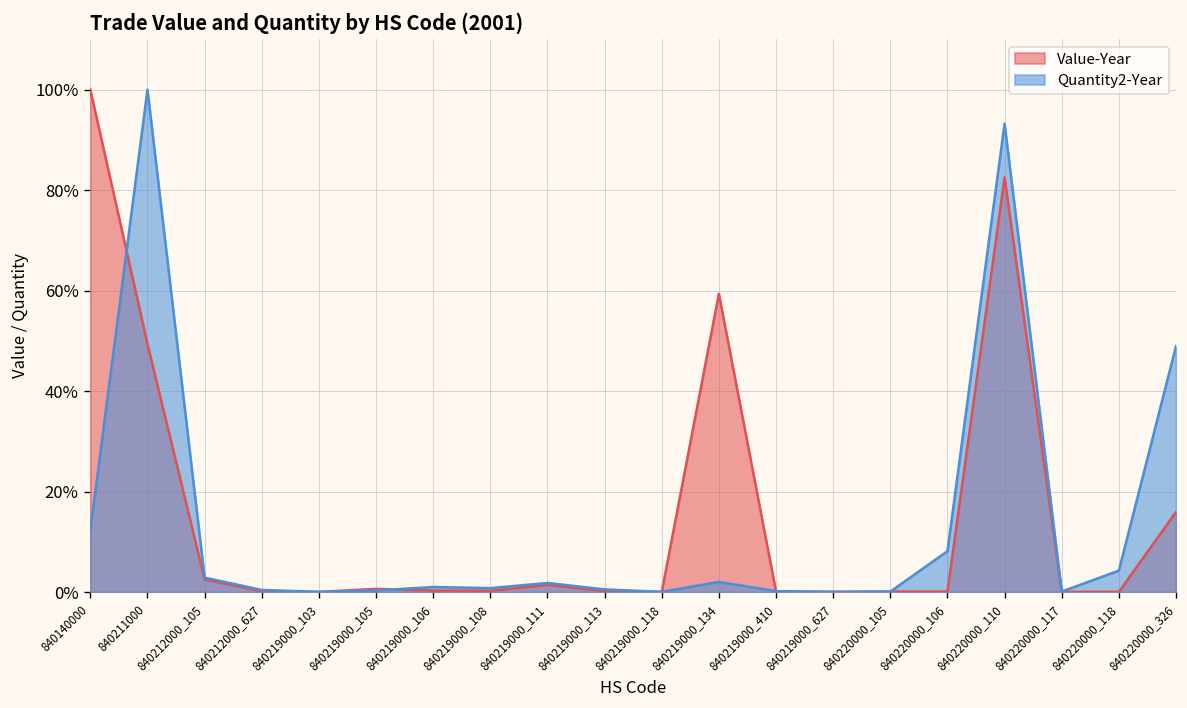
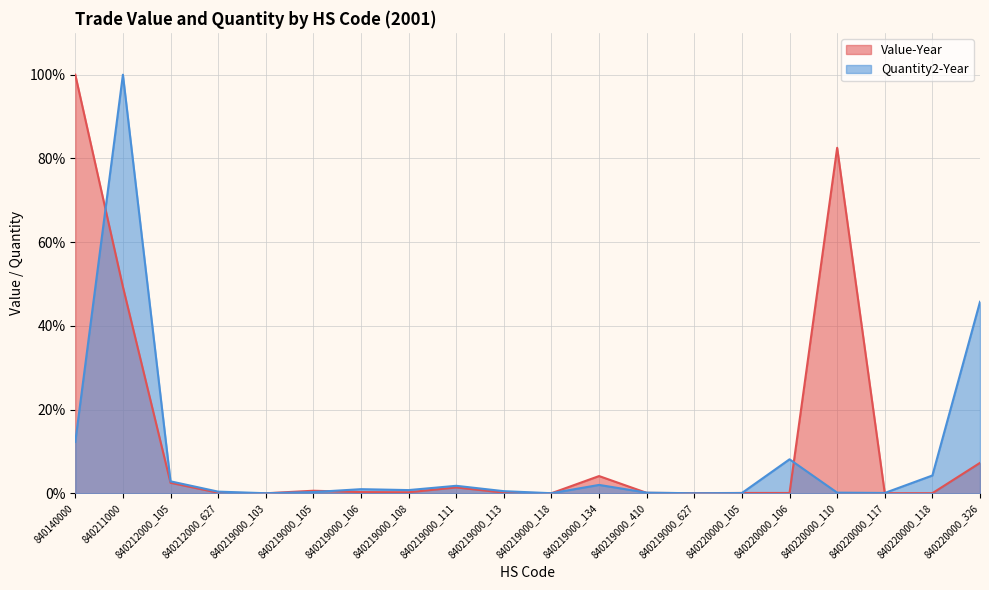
  {
    "Value-Year": {
      "840140000": "100%",
      "840211000": "49%",
      "840219000_106": "0%",
-     "840219000_134": "59%",
+     "840219000_134": "4%",
      "840220000_106": "0%",
      "840220000_110": "83%",
      "840220000_118": "0%",
-     "840220000_326": "16%"
+     "840220000_326": "7%"
    },
    "Quantity2-Year": {
      "840140000": "12%",
      "840211000": "100%",
      "840219000_106": "1%",
      "840219000_134": "2%",
      "840220000_106": "8%",
-     "840220000_110": "93%",
+     "840220000_110": "0%",
      "840220000_118": "4%",
-     "840220000_326": "49%"
+     "840220000_326": "46%"
    }
  }
